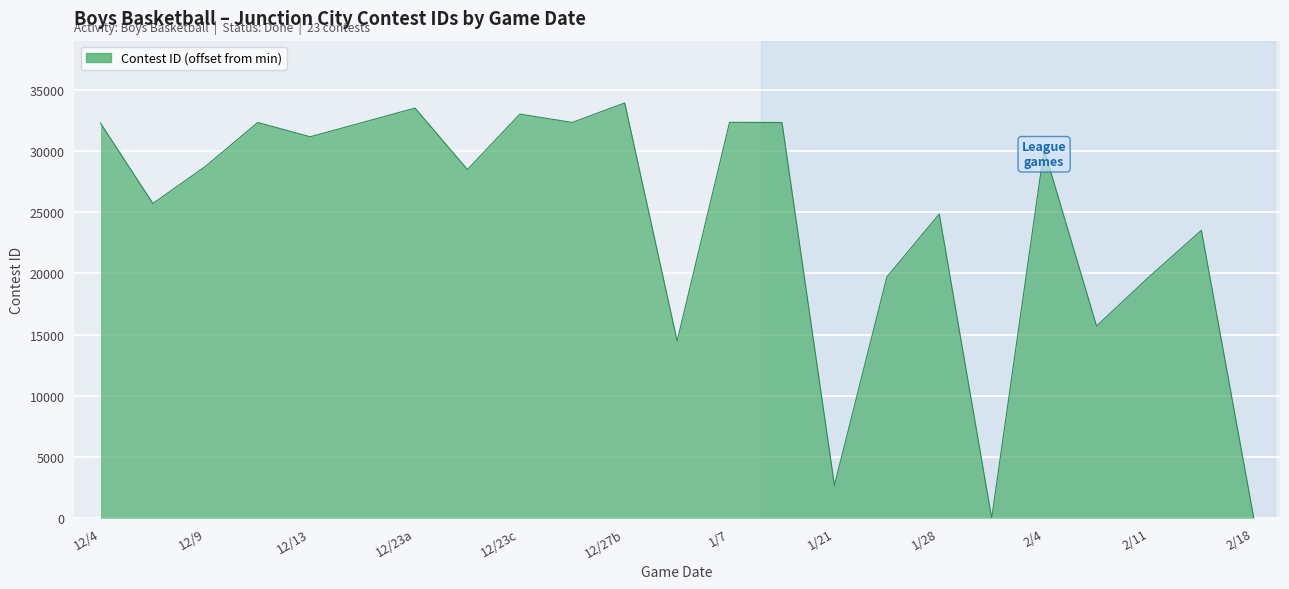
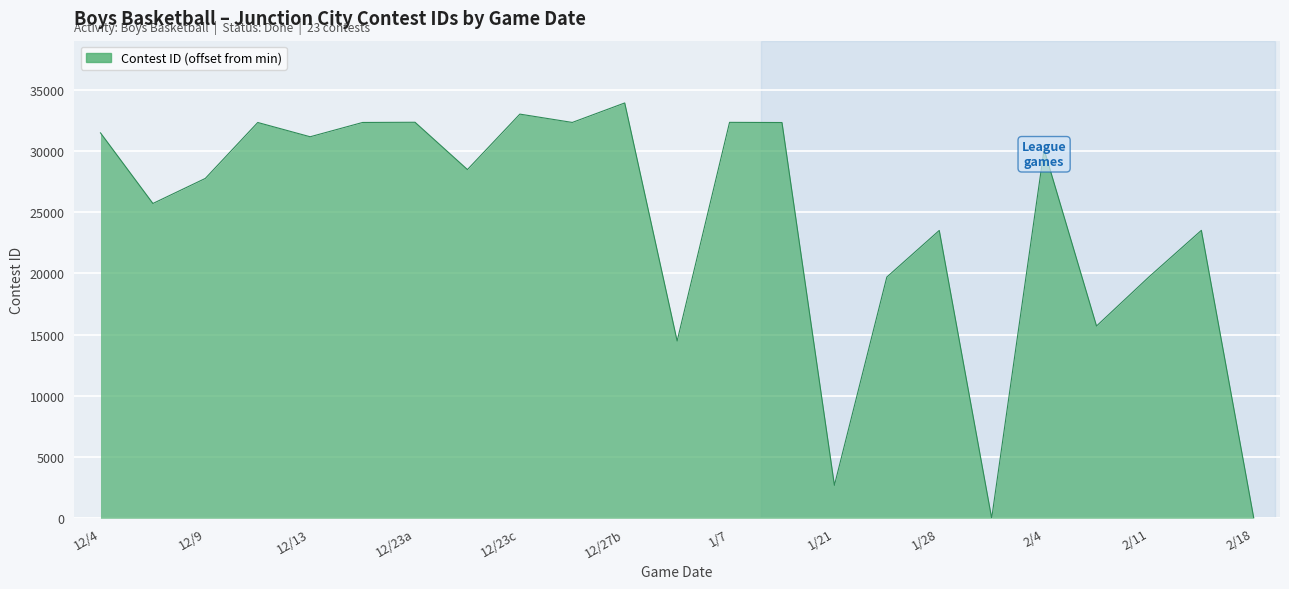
  {
-   "12/4": 32300,
-   "12/9": 28700,
+   "12/4": 31500,
+   "12/9": 27800,
    "12/13": 31200,
-   "12/23a": 33500,
+   "12/23a": 32300,
    "12/23c": 33000,
    "12/27b": 33900,
    "1/7": 32300,
    "1/21": 2700,
-   "1/28": 24900,
+   "1/28": 23500,
    "2/11": 19700,
    "2/18": 0
  }
